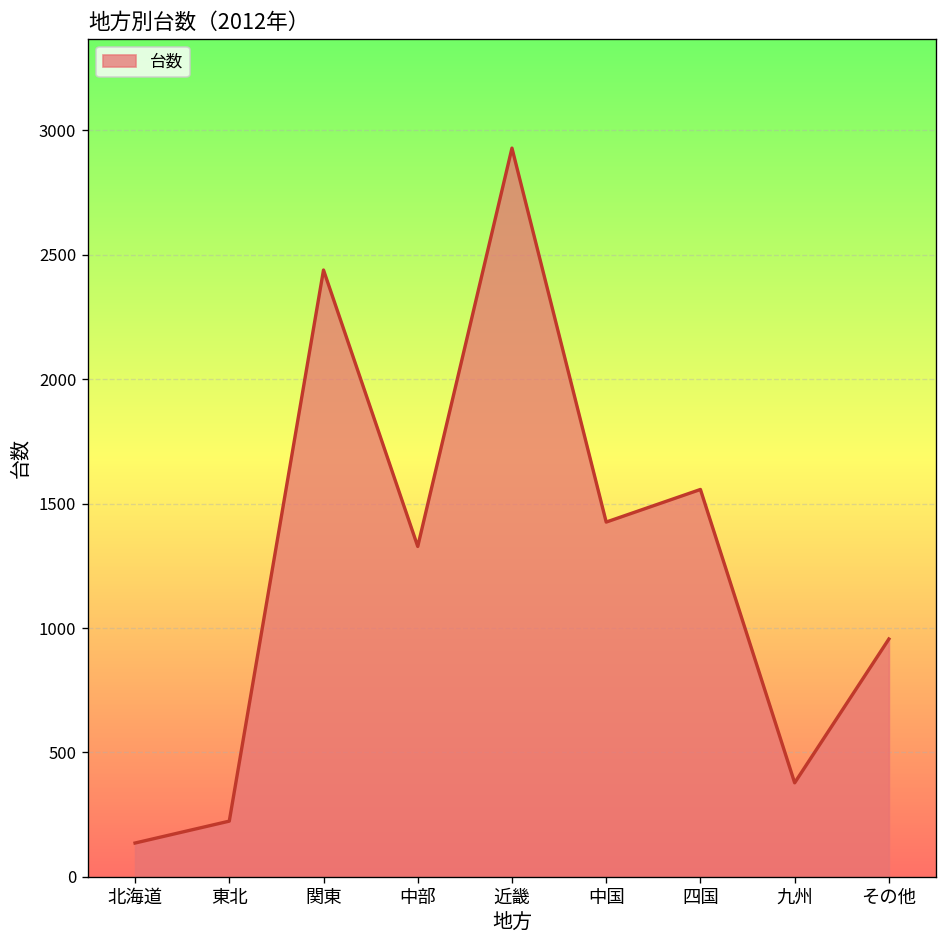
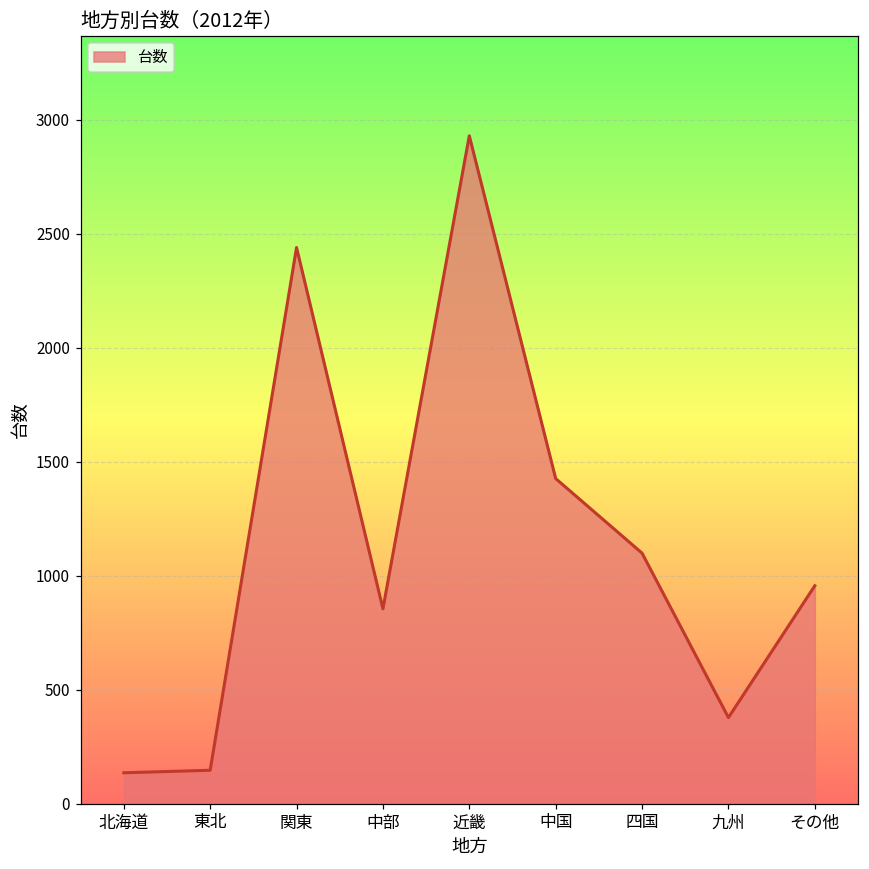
  {
    "北海道": 140,
-   "東北": 220,
+   "東北": 150,
    "関東": 2440,
-   "中部": 1330,
+   "中部": 860,
    "近畿": 2930,
    "中国": 1430,
-   "四国": 1560,
+   "四国": 1100,
    "九州": 380,
    "その他": 960
  }
